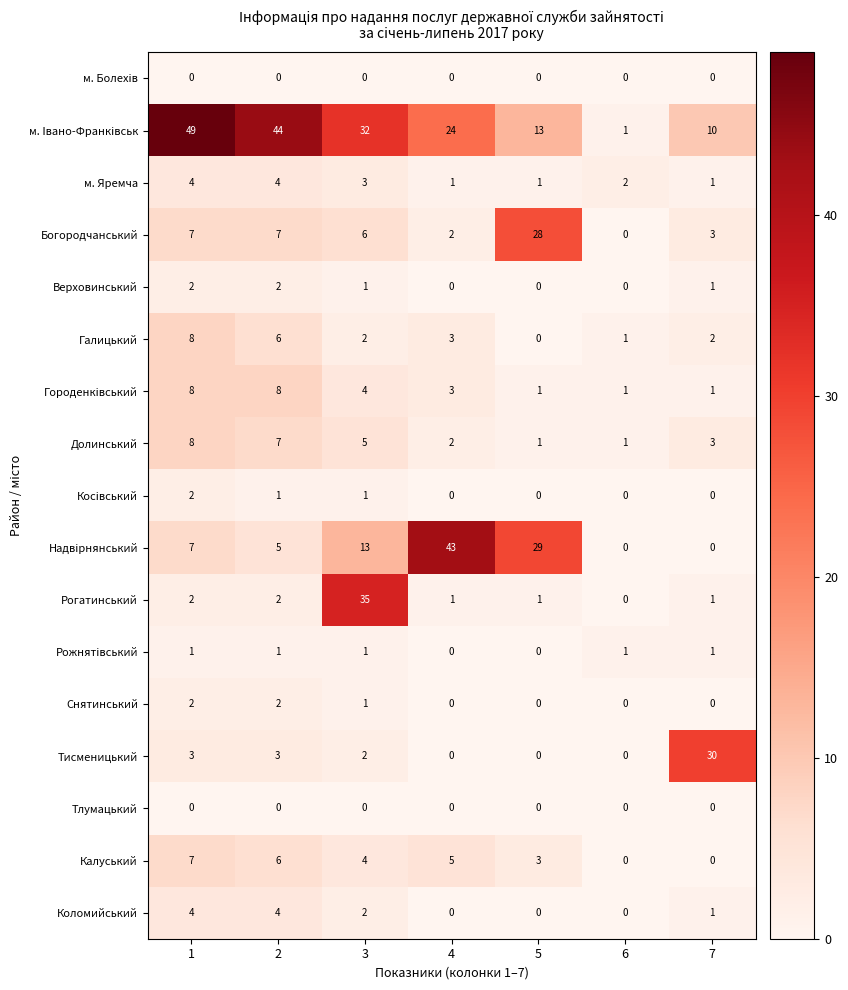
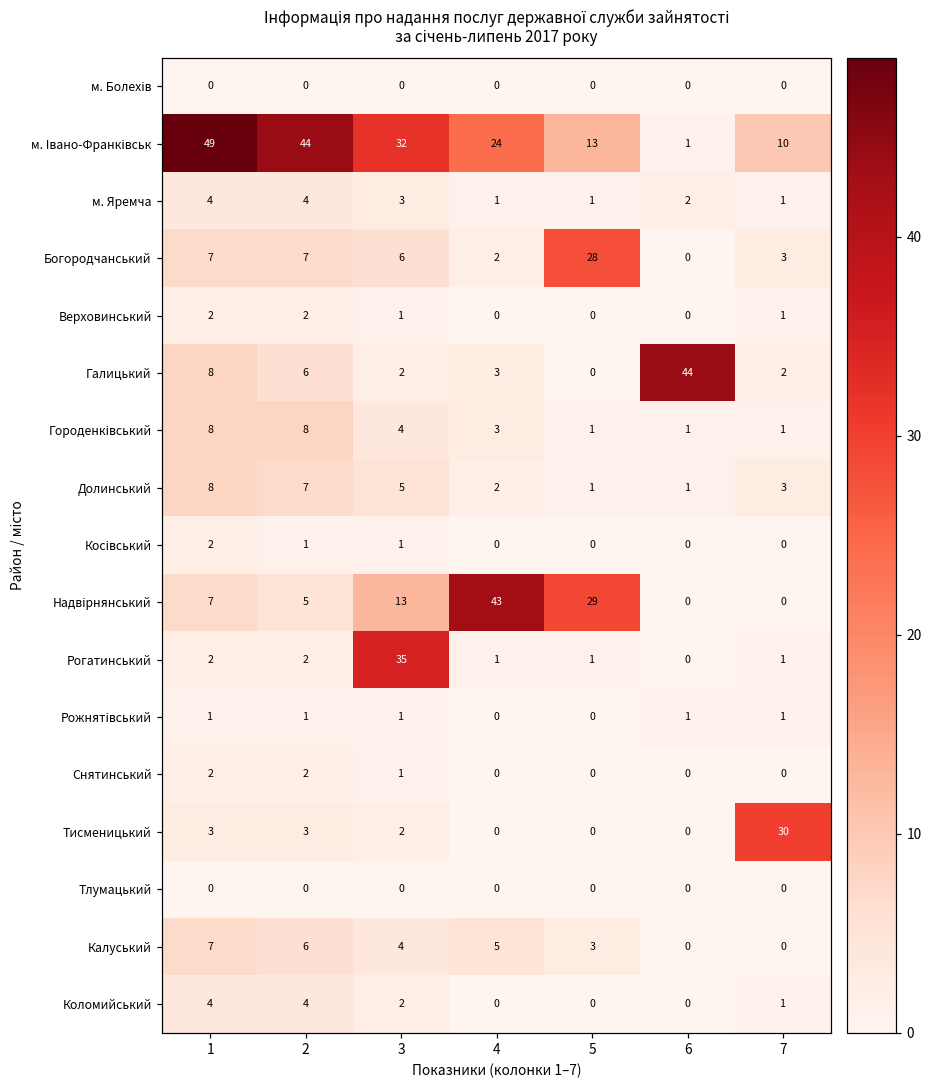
  {
    "м. Болехів": {
      "1": 0,
      "2": 0,
      "3": 0,
      "4": 0,
      "5": 0,
      "6": 0,
      "7": 0
    },
    "м. Івано-Франківськ": {
      "1": 49,
      "2": 44,
      "3": 32,
      "4": 24,
      "5": 13,
      "6": 1,
      "7": 10
    },
    "м. Яремча": {
      "1": 4,
      "2": 4,
      "3": 3,
      "4": 1,
      "5": 1,
      "6": 2,
      "7": 1
    },
    "Богородчанський": {
      "1": 7,
      "2": 7,
      "3": 6,
      "4": 2,
      "5": 28,
      "6": 0,
      "7": 3
    },
    "Верховинський": {
      "1": 2,
      "2": 2,
      "3": 1,
      "4": 0,
      "5": 0,
      "6": 0,
      "7": 1
    },
    "Галицький": {
      "1": 8,
      "2": 6,
      "3": 2,
      "4": 3,
      "5": 0,
-     "6": 1,
+     "6": 44,
      "7": 2
    },
    "Городенківський": {
      "1": 8,
      "2": 8,
      "3": 4,
      "4": 3,
      "5": 1,
      "6": 1,
      "7": 1
    },
    "Долинський": {
      "1": 8,
      "2": 7,
      "3": 5,
      "4": 2,
      "5": 1,
      "6": 1,
      "7": 3
    },
    "Косівський": {
      "1": 2,
      "2": 1,
      "3": 1,
      "4": 0,
      "5": 0,
      "6": 0,
      "7": 0
    },
    "Надвірнянський": {
      "1": 7,
      "2": 5,
      "3": 13,
      "4": 43,
      "5": 29,
      "6": 0,
      "7": 0
    },
    "Рогатинський": {
      "1": 2,
      "2": 2,
      "3": 35,
      "4": 1,
      "5": 1,
      "6": 0,
      "7": 1
    },
    "Рожнятівський": {
      "1": 1,
      "2": 1,
      "3": 1,
      "4": 0,
      "5": 0,
      "6": 1,
      "7": 1
    },
    "Снятинський": {
      "1": 2,
      "2": 2,
      "3": 1,
      "4": 0,
      "5": 0,
      "6": 0,
      "7": 0
    },
    "Тисменицький": {
      "1": 3,
      "2": 3,
      "3": 2,
      "4": 0,
      "5": 0,
      "6": 0,
      "7": 30
    },
    "Тлумацький": {
      "1": 0,
      "2": 0,
      "3": 0,
      "4": 0,
      "5": 0,
      "6": 0,
      "7": 0
    },
    "Калуський": {
      "1": 7,
      "2": 6,
      "3": 4,
      "4": 5,
      "5": 3,
      "6": 0,
      "7": 0
    },
    "Коломийський": {
      "1": 4,
      "2": 4,
      "3": 2,
      "4": 0,
      "5": 0,
      "6": 0,
      "7": 1
    }
  }
